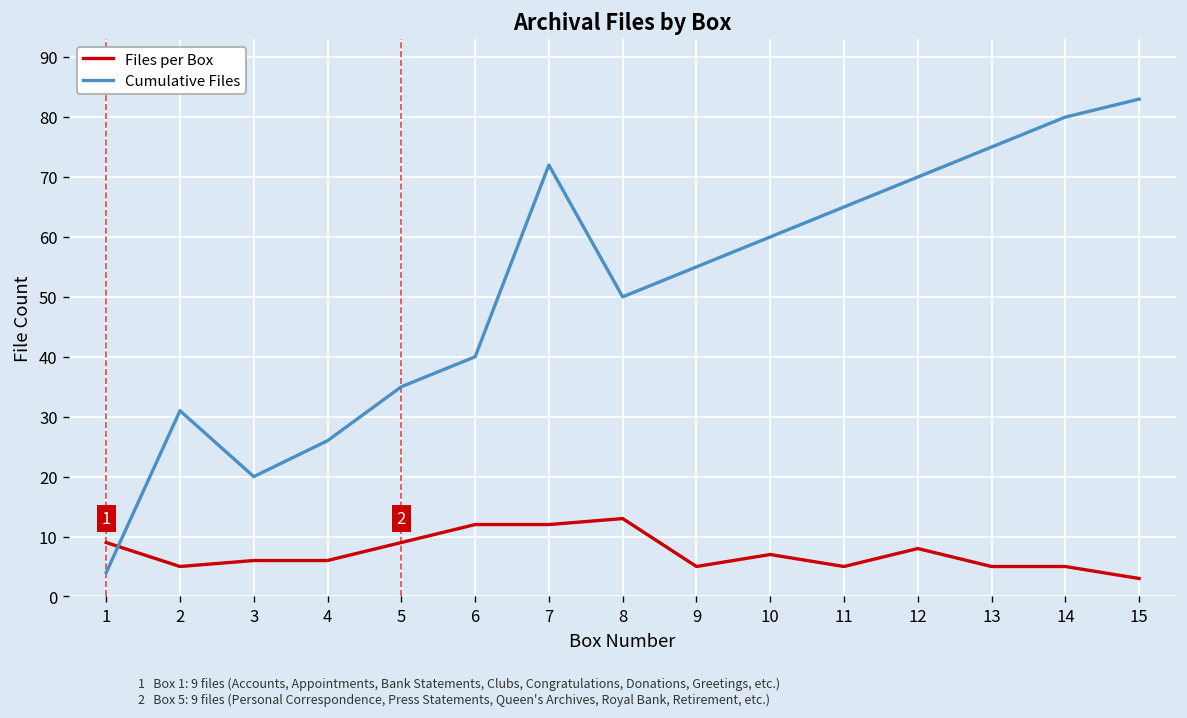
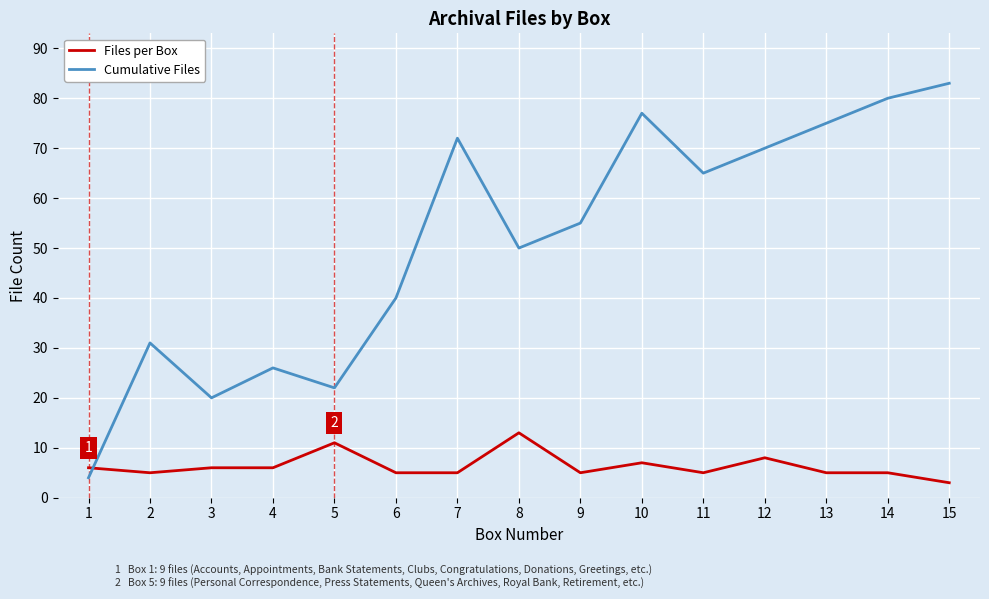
  {
    "Files per Box": {
-     "1": 9,
+     "1": 6,
      "2": 5,
      "3": 6,
      "4": 6,
-     "5": 9,
-     "6": 12,
-     "7": 12,
+     "5": 11,
+     "6": 5,
+     "7": 5,
      "8": 13,
      "9": 5,
      "10": 7,
      "11": 5,
      "12": 8,
      "13": 5,
      "14": 5,
      "15": 3
    },
    "Cumulative Files": {
      "1": 4,
      "2": 31,
      "3": 20,
      "4": 26,
-     "5": 35,
+     "5": 22,
      "6": 40,
      "7": 72,
      "8": 50,
      "9": 55,
-     "10": 60,
+     "10": 77,
      "11": 65,
      "12": 70,
      "13": 75,
      "14": 80,
      "15": 83
    }
  }
